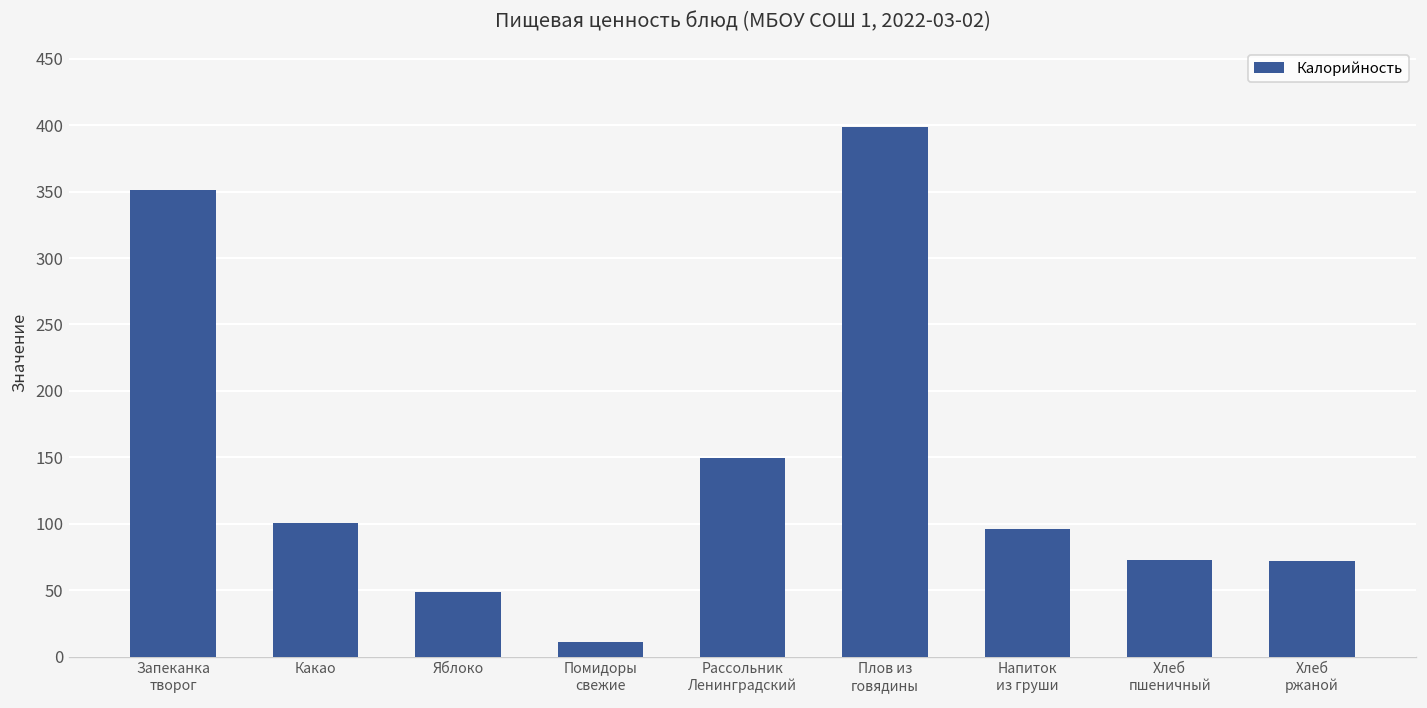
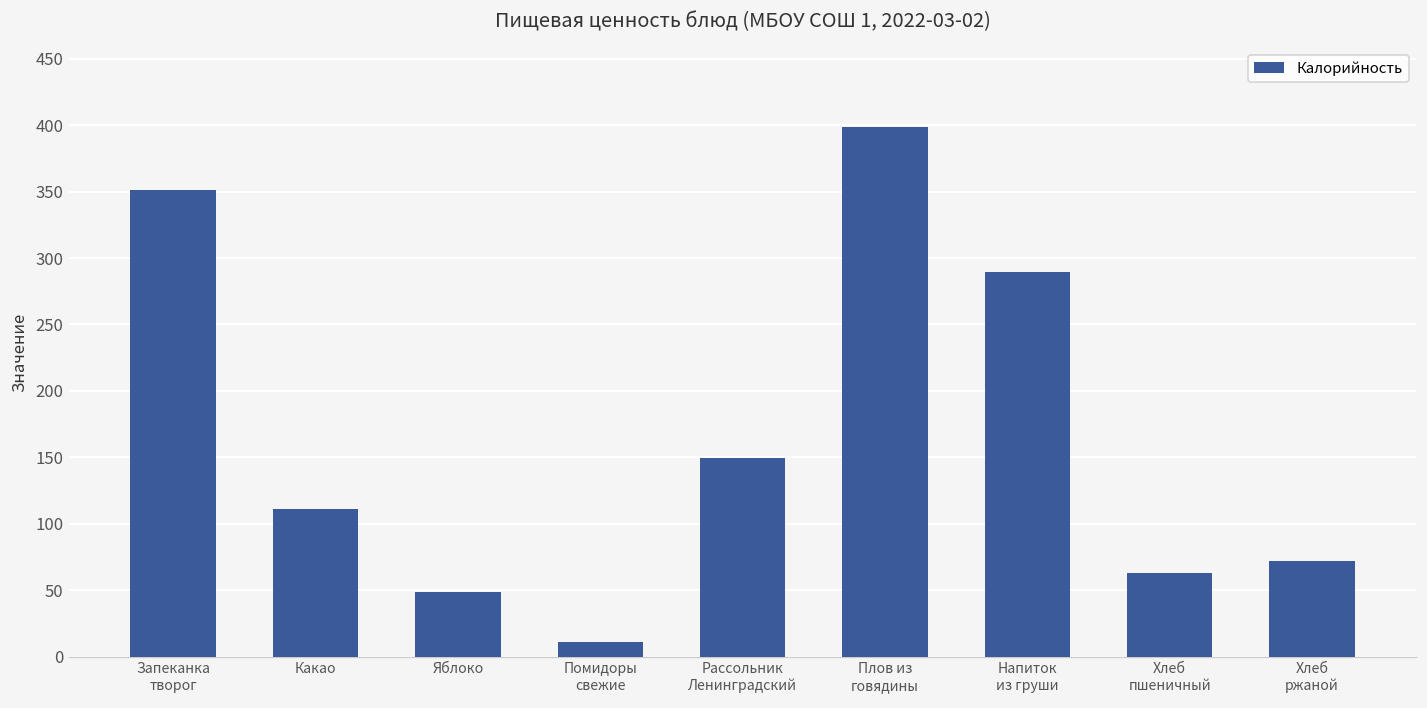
  {
    "Запеканка творог": 351,
-   "Какао": 100,
+   "Какао": 111,
    "Яблоко": 48,
    "Помидоры свежие": 11,
    "Рассольник Ленинградский": 150,
    "Плов из говядины": 398,
-   "Напиток из груши": 96,
-   "Хлеб пшеничный": 73,
+   "Напиток из груши": 290,
+   "Хлеб пшеничный": 63,
    "Хлеб ржаной": 72
  }
